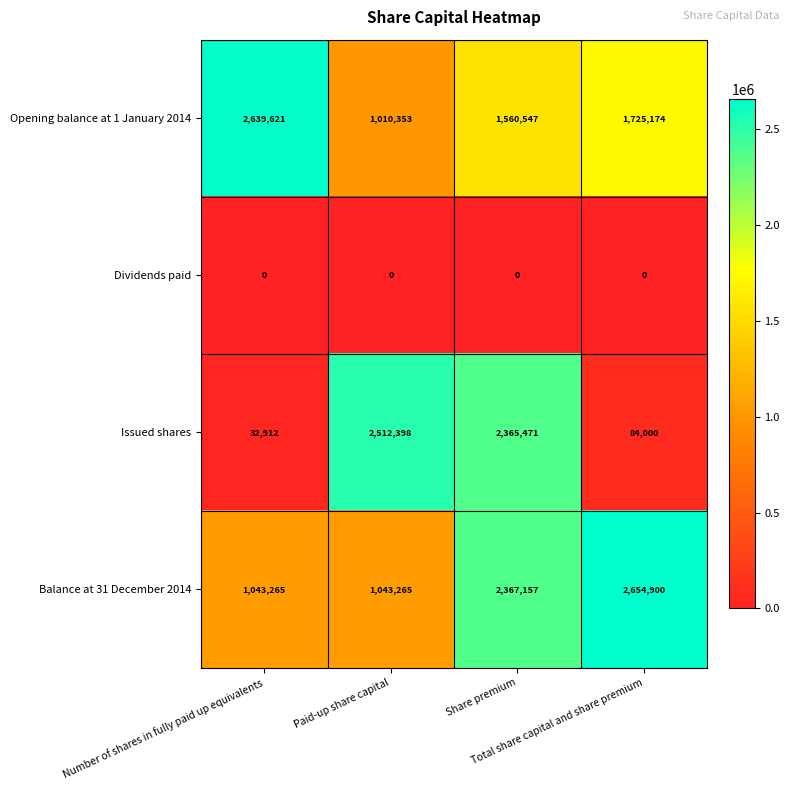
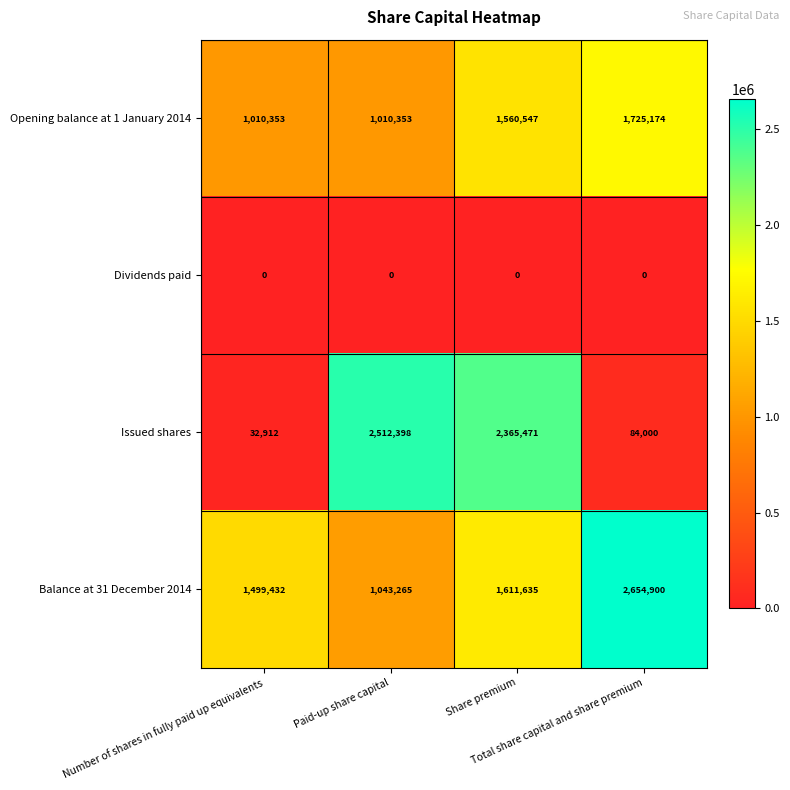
  {
    "Opening balance at 1 January 2014": {
-     "Number of shares in fully paid up equivalents": "2,639,621",
+     "Number of shares in fully paid up equivalents": "1,010,353",
      "Paid-up share capital": "1,010,353",
      "Share premium": "1,560,547",
      "Total share capital and share premium": "1,725,174"
    },
    "Dividends paid": {
      "Number of shares in fully paid up equivalents": "0",
      "Paid-up share capital": "0",
      "Share premium": "0",
      "Total share capital and share premium": "0"
    },
    "Issued shares": {
      "Number of shares in fully paid up equivalents": "32,912",
      "Paid-up share capital": "2,512,398",
      "Share premium": "2,365,471",
      "Total share capital and share premium": "84,000"
    },
    "Balance at 31 December 2014": {
-     "Number of shares in fully paid up equivalents": "1,043,265",
+     "Number of shares in fully paid up equivalents": "1,499,432",
      "Paid-up share capital": "1,043,265",
-     "Share premium": "2,367,157",
+     "Share premium": "1,611,635",
      "Total share capital and share premium": "2,654,900"
    }
  }
